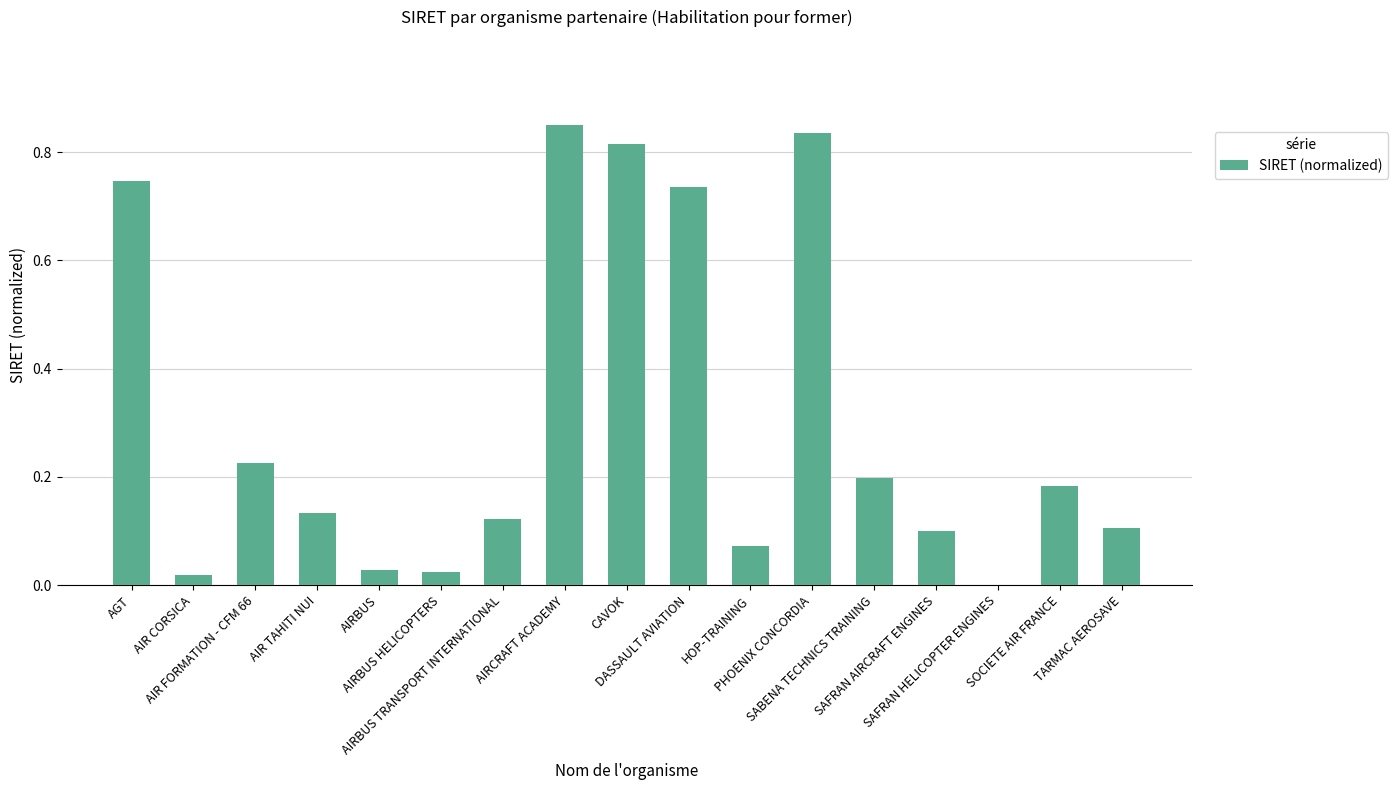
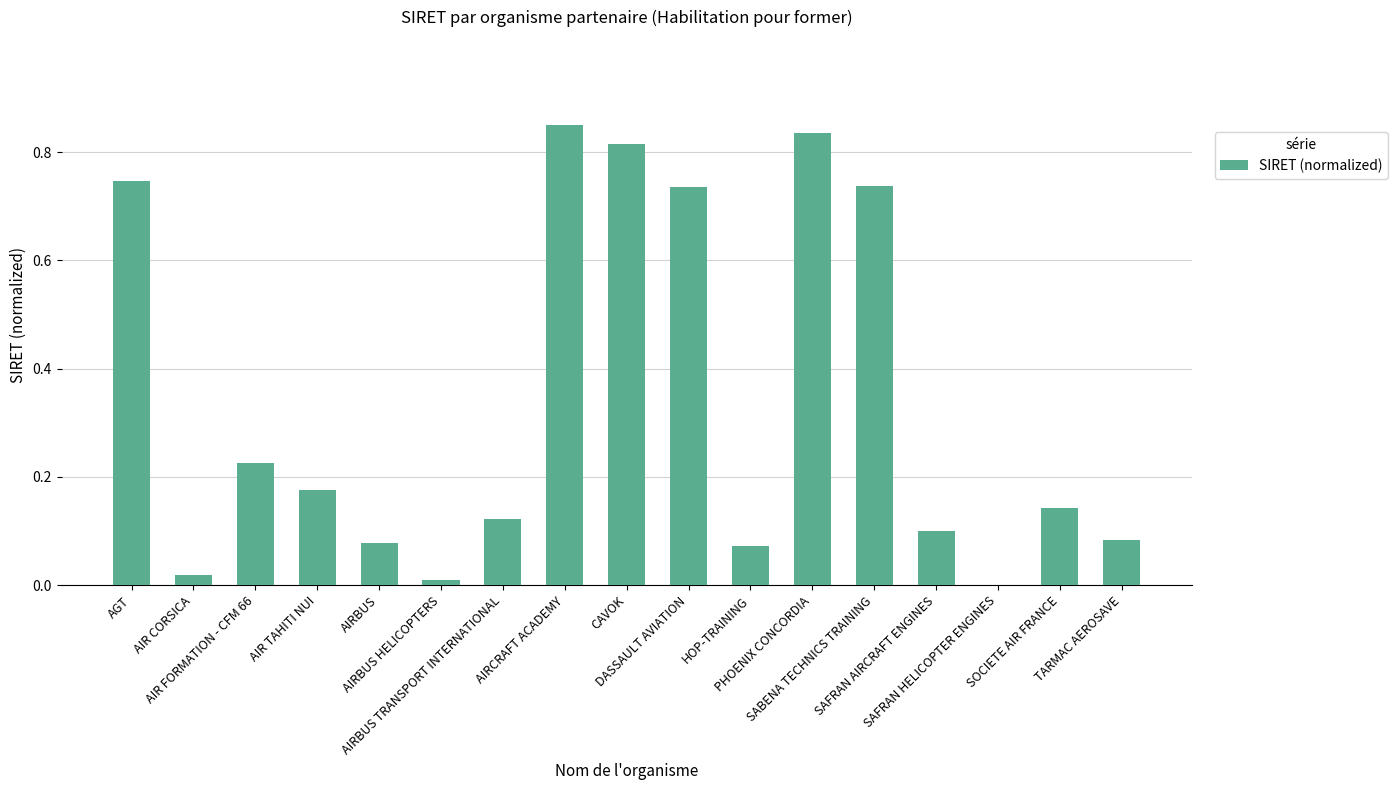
  {
    "AGT": 0.75,
    "AIR CORSICA": 0.02,
    "AIR FORMATION - CFM 66": 0.22,
-   "AIR TAHITI NUI": 0.13,
-   "AIRBUS": 0.03,
-   "AIRBUS HELICOPTERS": 0.02,
+   "AIR TAHITI NUI": 0.17,
+   "AIRBUS": 0.08,
+   "AIRBUS HELICOPTERS": 0.01,
    "AIRBUS TRANSPORT INTERNATIONAL": 0.12,
    "AIRCRAFT ACADEMY": 0.85,
    "CAVOK": 0.81,
    "DASSAULT AVIATION": 0.74,
    "HOP-TRAINING": 0.07,
    "PHOENIX CONCORDIA": 0.83,
-   "SABENA TECHNICS TRAINING": 0.20,
+   "SABENA TECHNICS TRAINING": 0.74,
    "SAFRAN AIRCRAFT ENGINES": 0.10,
    "SAFRAN HELICOPTER ENGINES": 0.00,
-   "SOCIETE AIR FRANCE": 0.18,
-   "TARMAC AEROSAVE": 0.11
+   "SOCIETE AIR FRANCE": 0.14,
+   "TARMAC AEROSAVE": 0.08
  }
